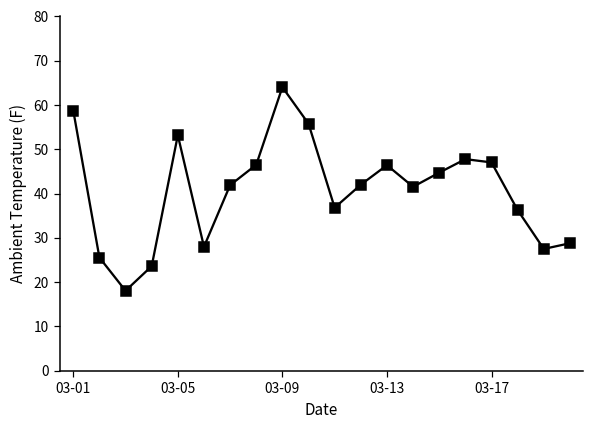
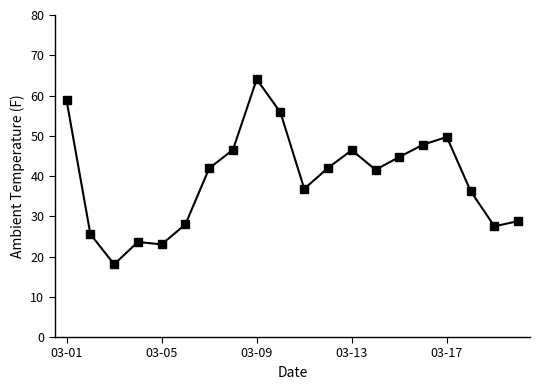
  {
    "03-01": 59,
-   "03-05": 53,
+   "03-05": 23,
    "03-09": 64,
    "03-13": 46,
-   "03-17": 47
+   "03-17": 50
  }
